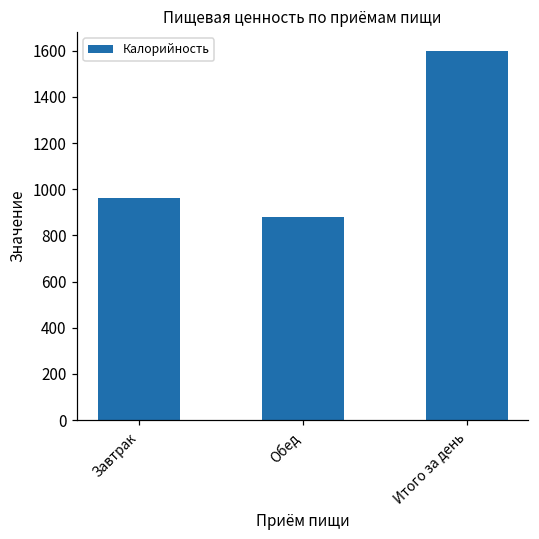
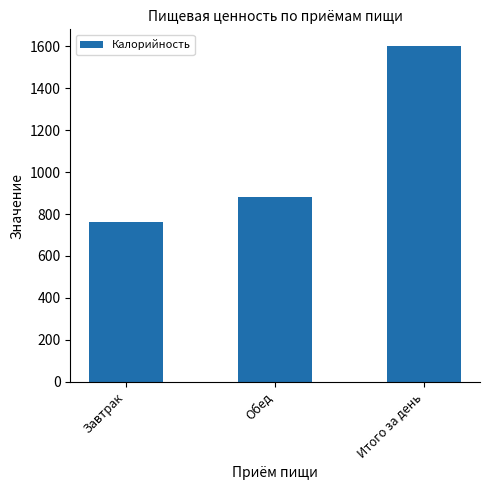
  {
-   "Завтрак": 960,
+   "Завтрак": 760,
    "Обед": 880,
    "Итого за день": 1600
  }
